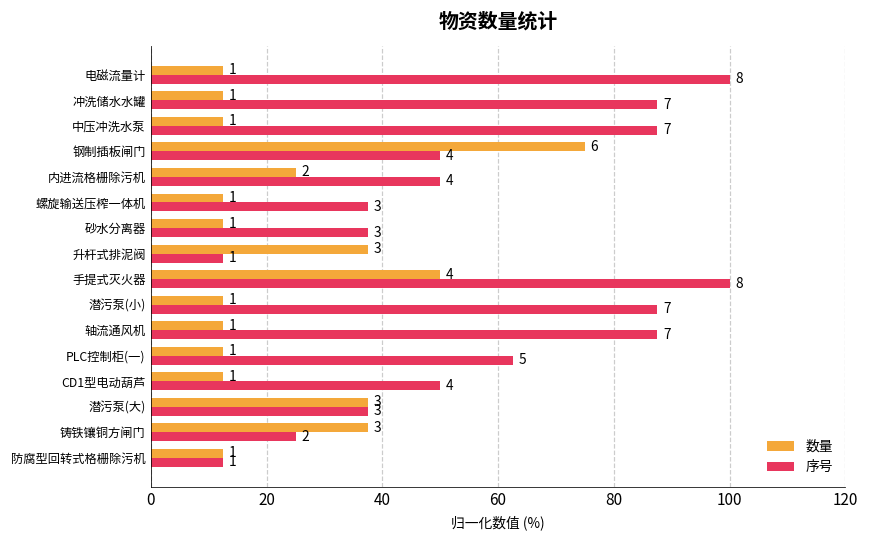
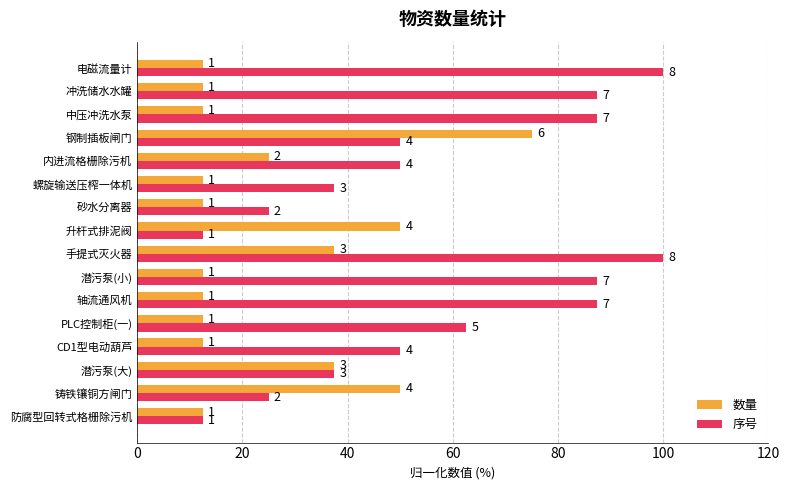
  {
    "数量": {
-     "升杆式排泥阀": 3,
-     "手提式灭火器": 4,
-     "铸铁镶铜方闸门": 3
+     "升杆式排泥阀": 4,
+     "手提式灭火器": 3,
+     "铸铁镶铜方闸门": 4
    },
    "序号": {
-     "砂水分离器": 3
+     "砂水分离器": 2
    }
  }
